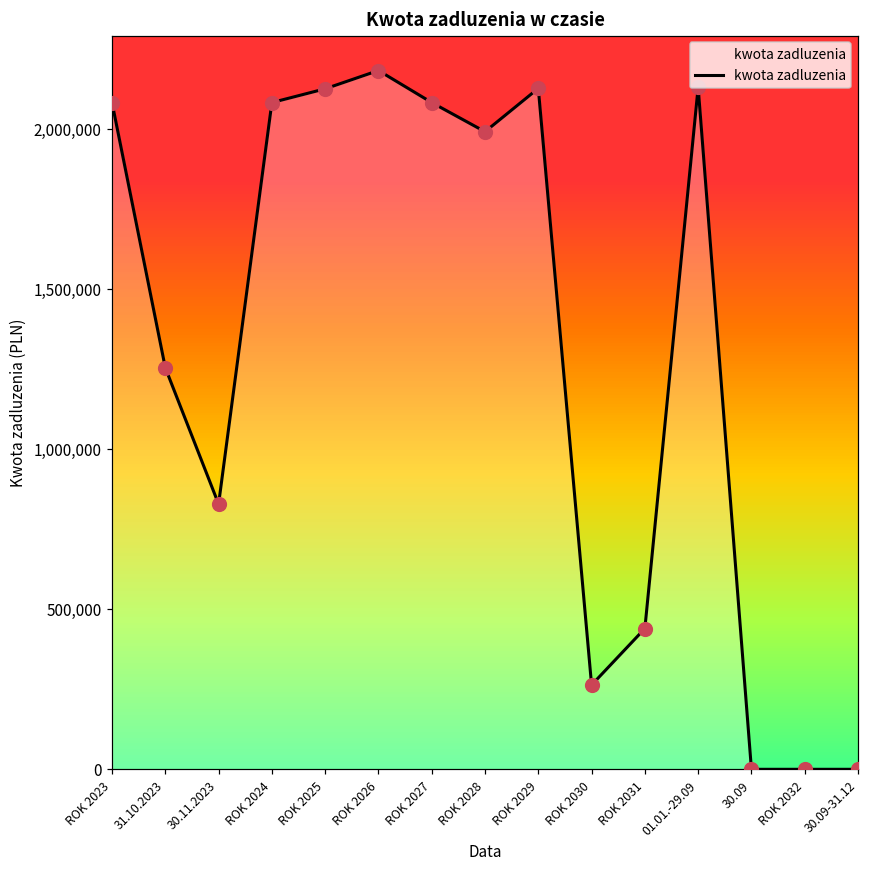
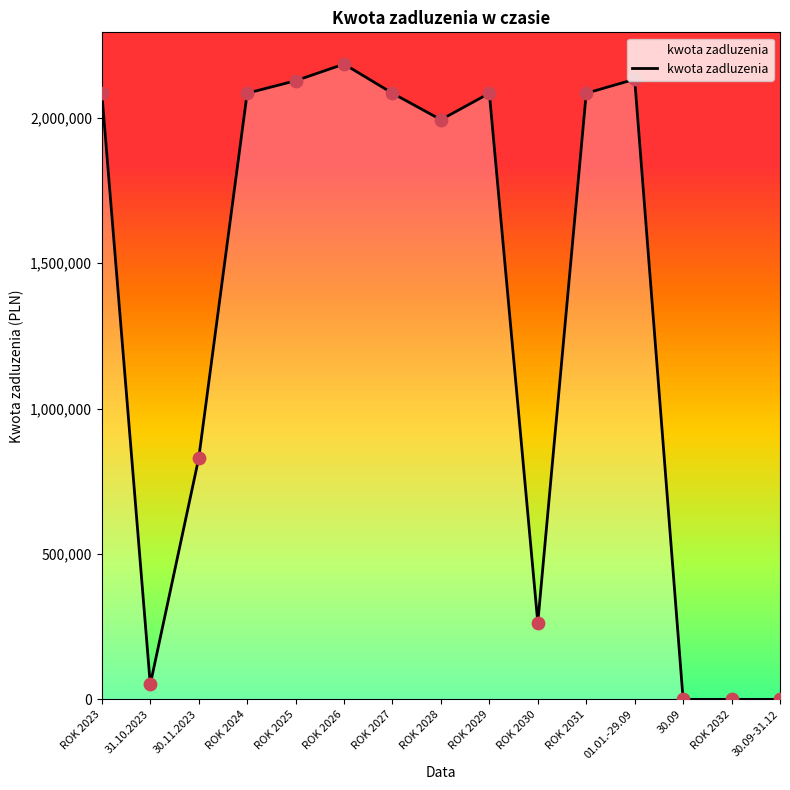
  {
    "kwota zadluzenia": {
-     "31.10.2023": "1,260,000",
+     "31.10.2023": "50,000",
      "30.11.2023": "830,000",
      "ROK 2024": "2,080,000",
      "ROK 2025": "2,130,000",
      "ROK 2026": "2,180,000",
      "ROK 2027": "2,080,000",
      "ROK 2028": "1,990,000",
-     "ROK 2029": "2,130,000",
+     "ROK 2029": "2,080,000",
      "ROK 2030": "260,000",
-     "ROK 2031": "440,000",
+     "ROK 2031": "2,080,000",
      "30.09": "0",
      "ROK 2032": "0",
      "30.09-31.12": "0"
    }
  }
